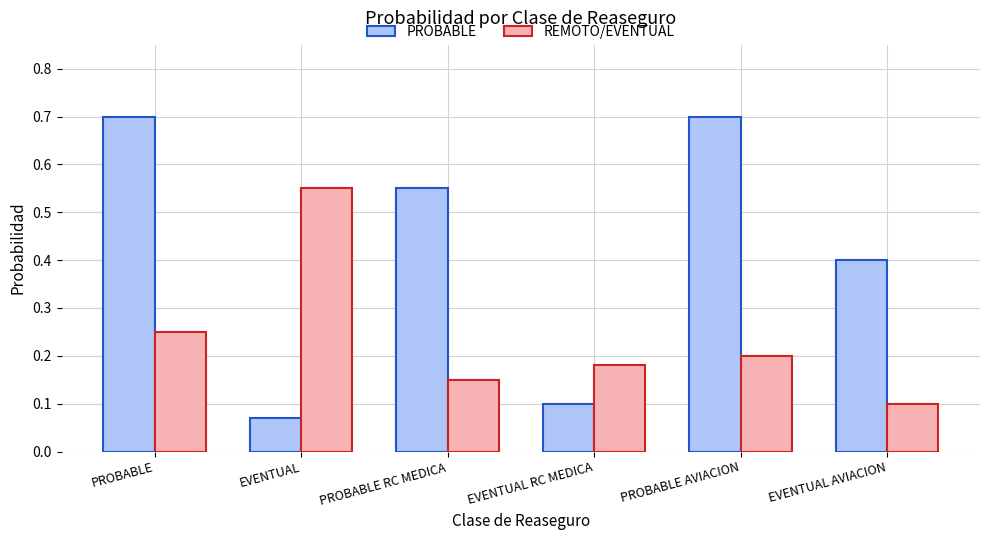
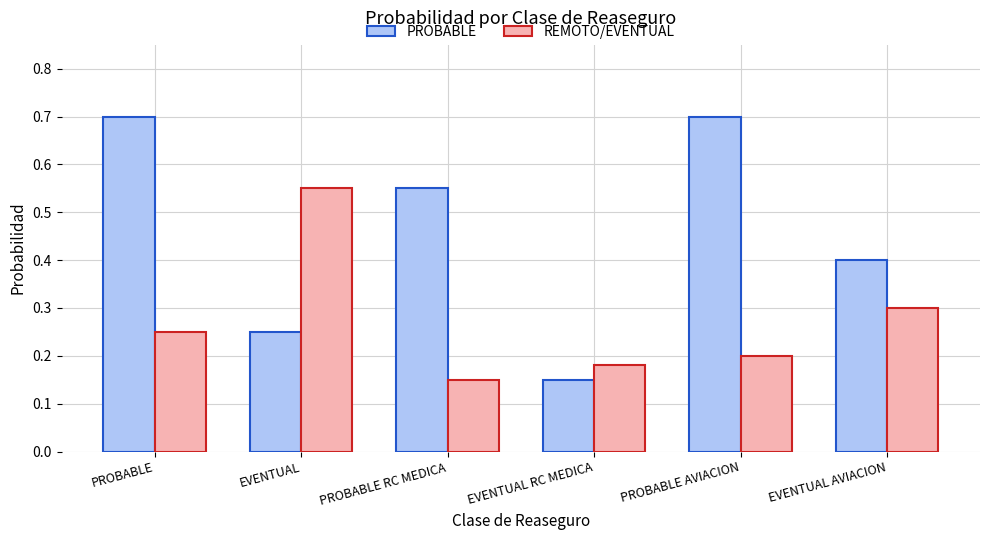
  {
    "PROBABLE": {
      "PROBABLE": 0.70,
-     "EVENTUAL": 0.07,
+     "EVENTUAL": 0.25,
      "PROBABLE RC MEDICA": 0.55,
-     "EVENTUAL RC MEDICA": 0.10,
+     "EVENTUAL RC MEDICA": 0.15,
      "PROBABLE AVIACION": 0.70,
      "EVENTUAL AVIACION": 0.40
    },
    "REMOTO/EVENTUAL": {
      "PROBABLE": 0.25,
      "EVENTUAL": 0.55,
      "PROBABLE RC MEDICA": 0.15,
      "EVENTUAL RC MEDICA": 0.18,
      "PROBABLE AVIACION": 0.2,
-     "EVENTUAL AVIACION": 0.1
+     "EVENTUAL AVIACION": 0.3
    }
  }
